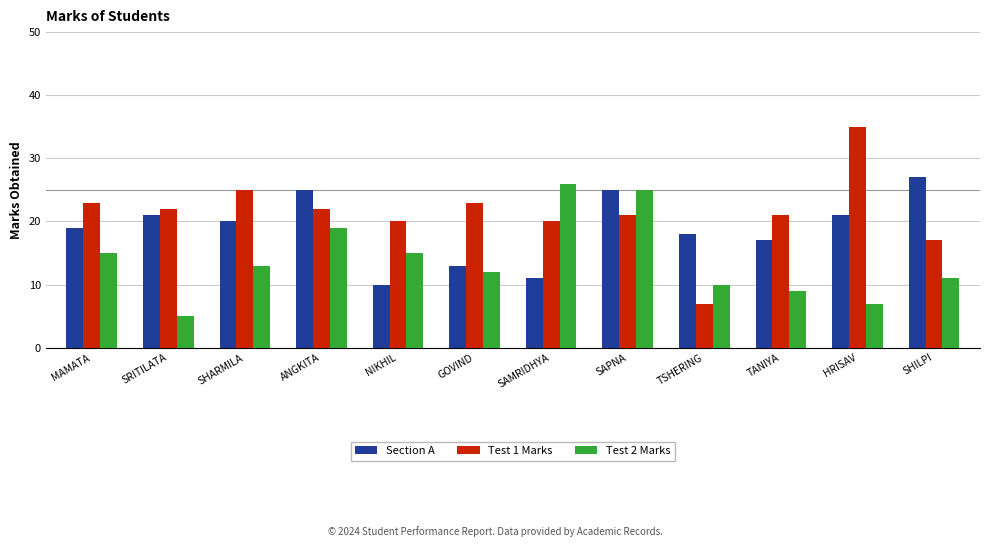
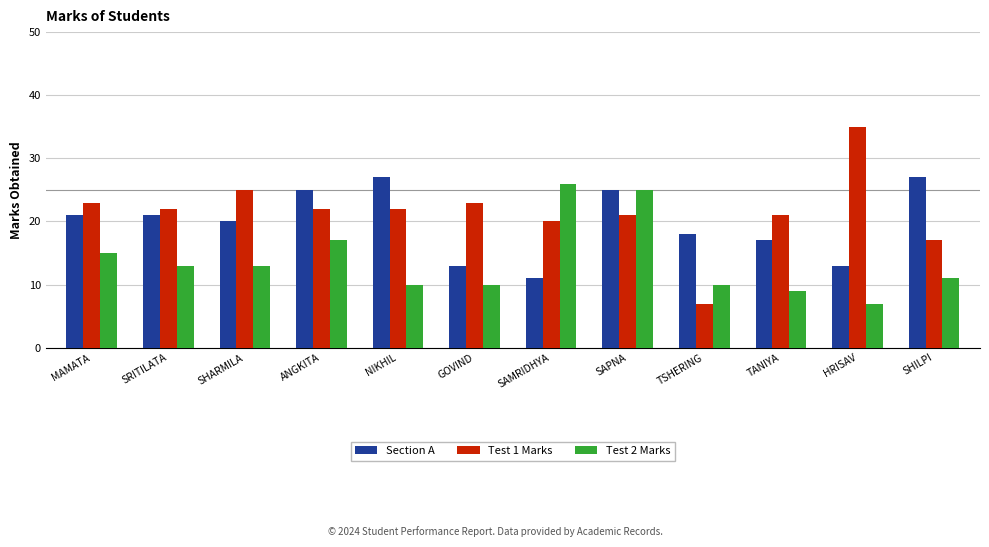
  {
    "Section A": {
-     "MAMATA": 19,
+     "MAMATA": 21,
      "SRITILATA": 21,
      "SHARMILA": 20,
      "ANGKITA": 25,
-     "NIKHIL": 10,
+     "NIKHIL": 27,
      "GOVIND": 13,
      "SAMRIDHYA": 11,
      "SAPNA": 25,
      "TSHERING": 18,
      "TANIYA": 17,
-     "HRISAV": 21,
+     "HRISAV": 13,
      "SHILPI": 27
    },
    "Test 1 Marks": {
      "MAMATA": 23,
      "SRITILATA": 22,
      "SHARMILA": 25,
      "ANGKITA": 22,
-     "NIKHIL": 20,
+     "NIKHIL": 22,
      "GOVIND": 23,
      "SAMRIDHYA": 20,
      "SAPNA": 21,
      "TSHERING": 7,
      "TANIYA": 21,
      "HRISAV": 35,
      "SHILPI": 17
    },
    "Test 2 Marks": {
      "MAMATA": 15,
-     "SRITILATA": 5,
+     "SRITILATA": 13,
      "SHARMILA": 13,
-     "ANGKITA": 19,
-     "NIKHIL": 15,
-     "GOVIND": 12,
+     "ANGKITA": 17,
+     "NIKHIL": 10,
+     "GOVIND": 10,
      "SAMRIDHYA": 26,
      "SAPNA": 25,
      "TSHERING": 10,
      "TANIYA": 9,
      "HRISAV": 7,
      "SHILPI": 11
    }
  }
